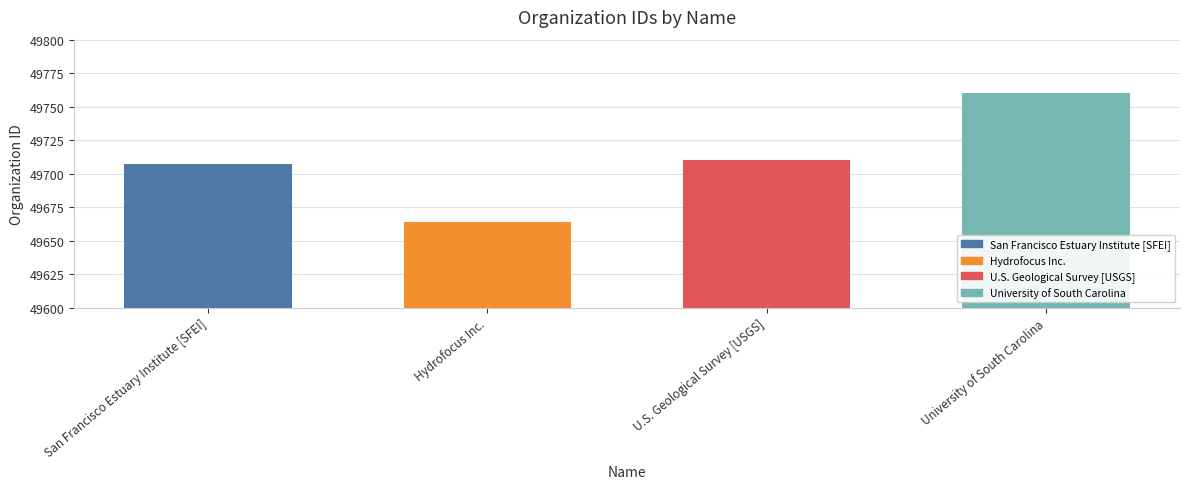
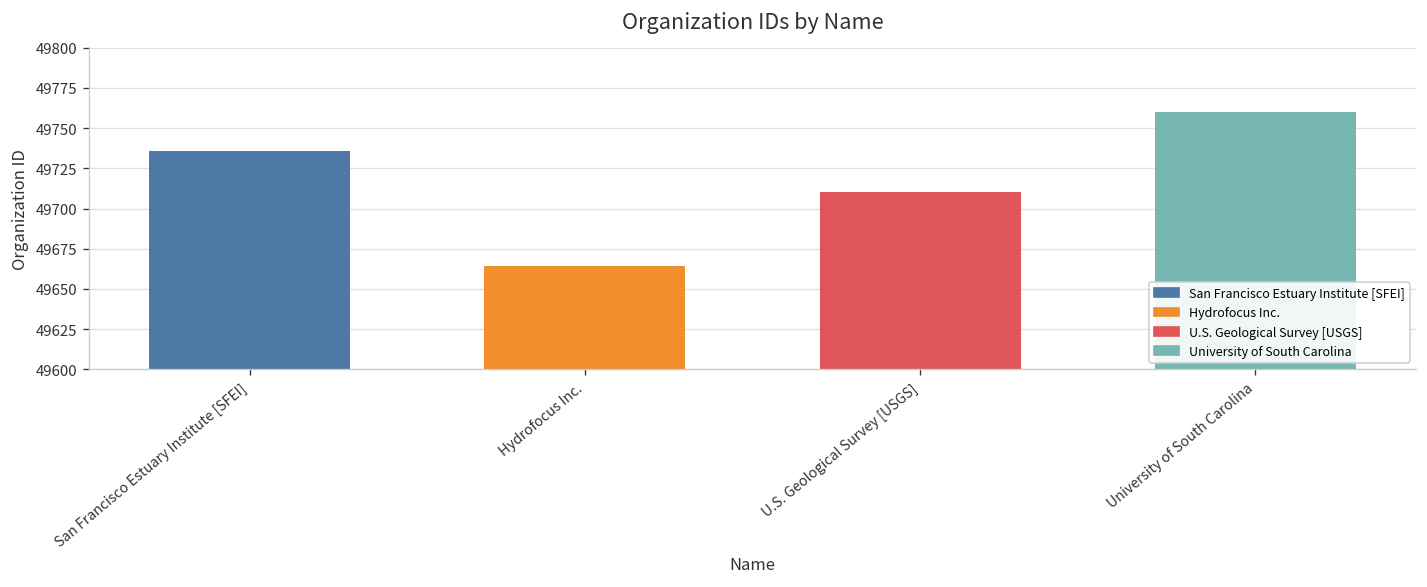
  {
-   "San Francisco Estuary Institute [SFEI]": 49707,
+   "San Francisco Estuary Institute [SFEI]": 49736,
    "Hydrofocus Inc.": 49664,
    "U.S. Geological Survey [USGS]": 49710,
    "University of South Carolina": 49760
  }
